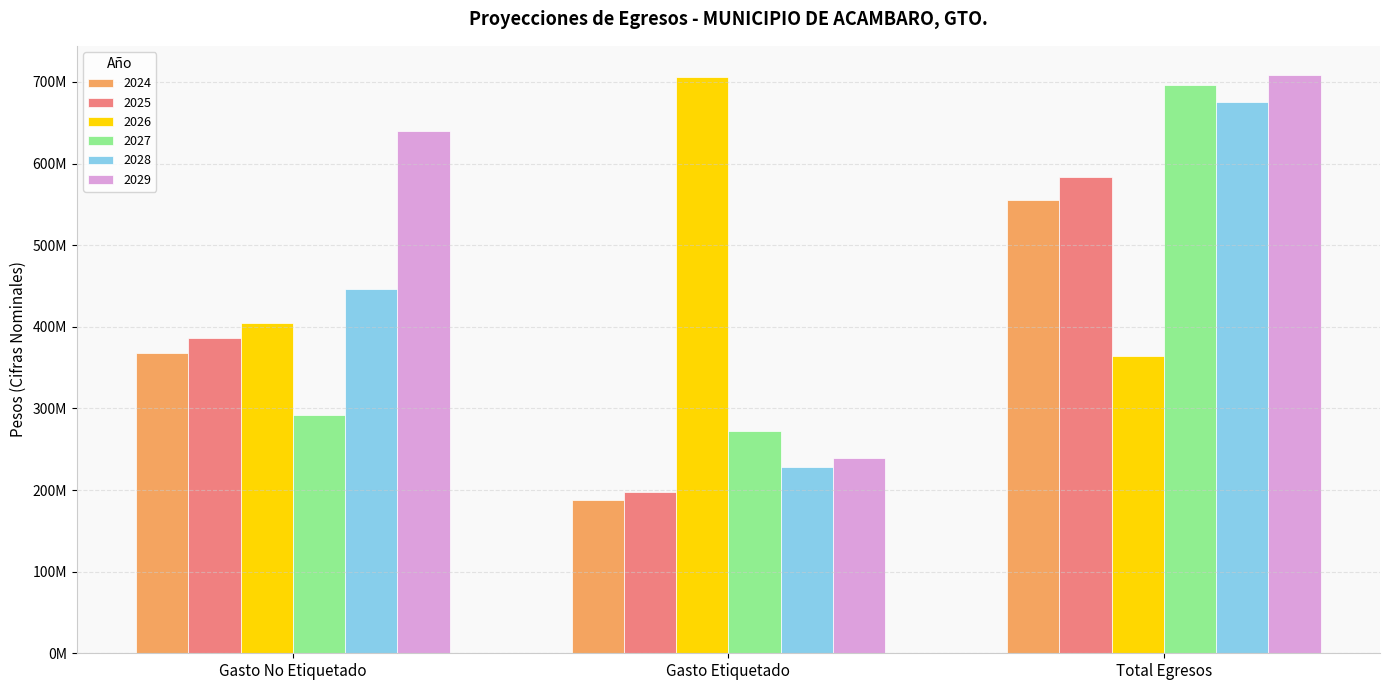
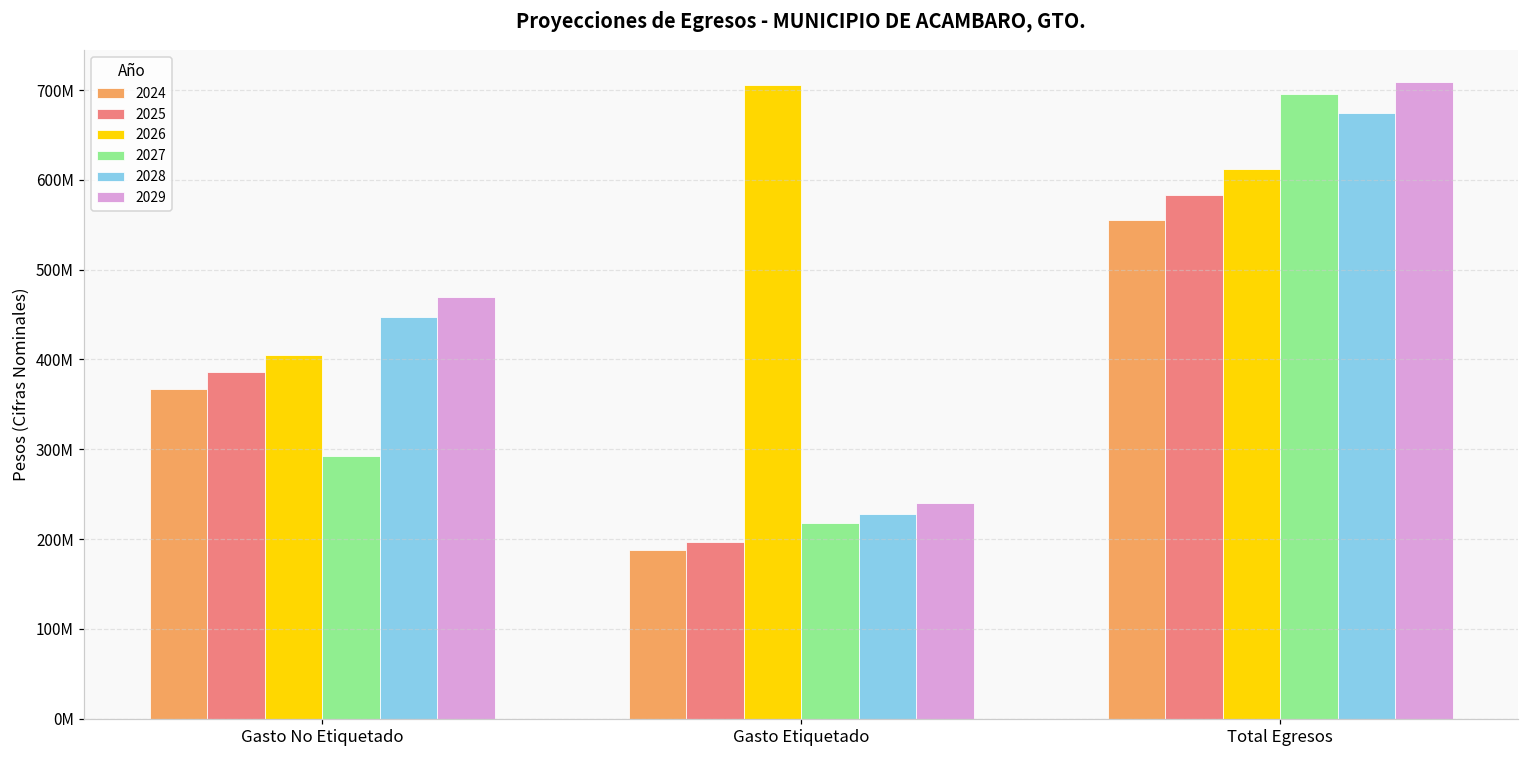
  {
    "2026": {
      "Gasto No Etiquetado": 410000000,
      "Gasto Etiquetado": 710000000,
-     "Total Egresos": 360000000
+     "Total Egresos": 610000000
    },
    "2027": {
      "Gasto No Etiquetado": 290000000,
-     "Gasto Etiquetado": 270000000,
+     "Gasto Etiquetado": 220000000,
      "Total Egresos": 700000000
    },
    "2028": {
      "Gasto No Etiquetado": 450000000,
      "Gasto Etiquetado": 230000000,
      "Total Egresos": 670000000
    },
    "2029": {
-     "Gasto No Etiquetado": 640000000,
+     "Gasto No Etiquetado": 470000000,
      "Gasto Etiquetado": 240000000,
      "Total Egresos": 710000000
    }
  }
